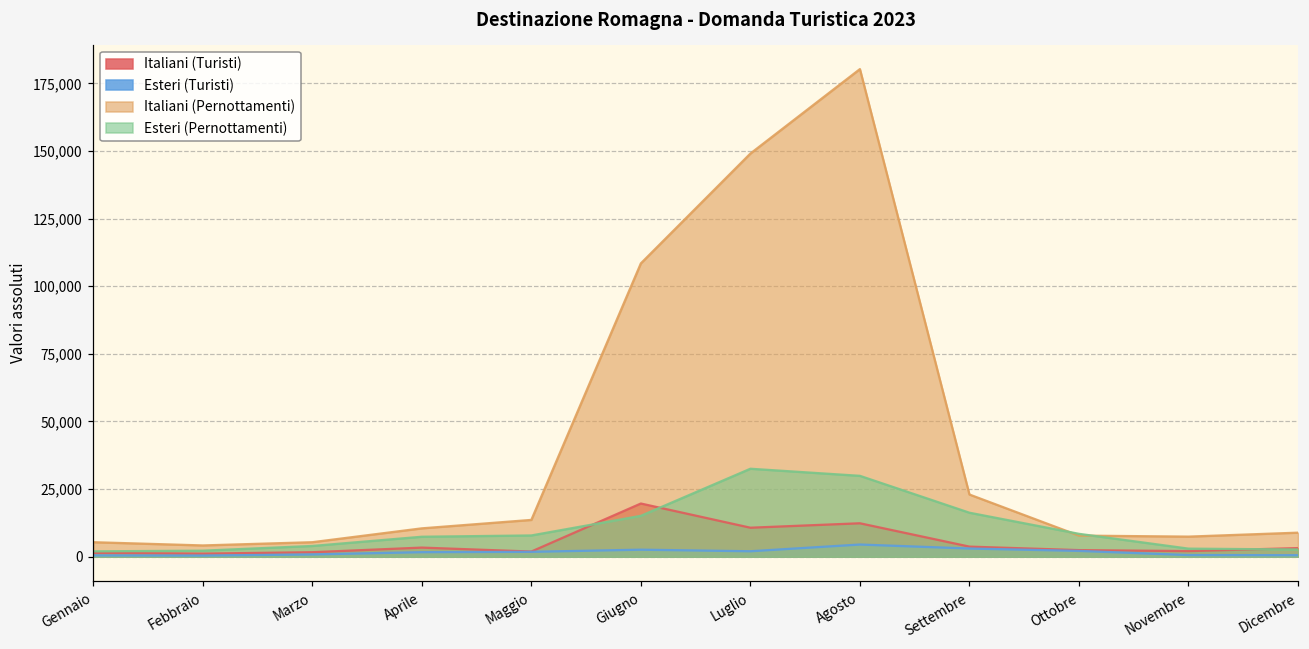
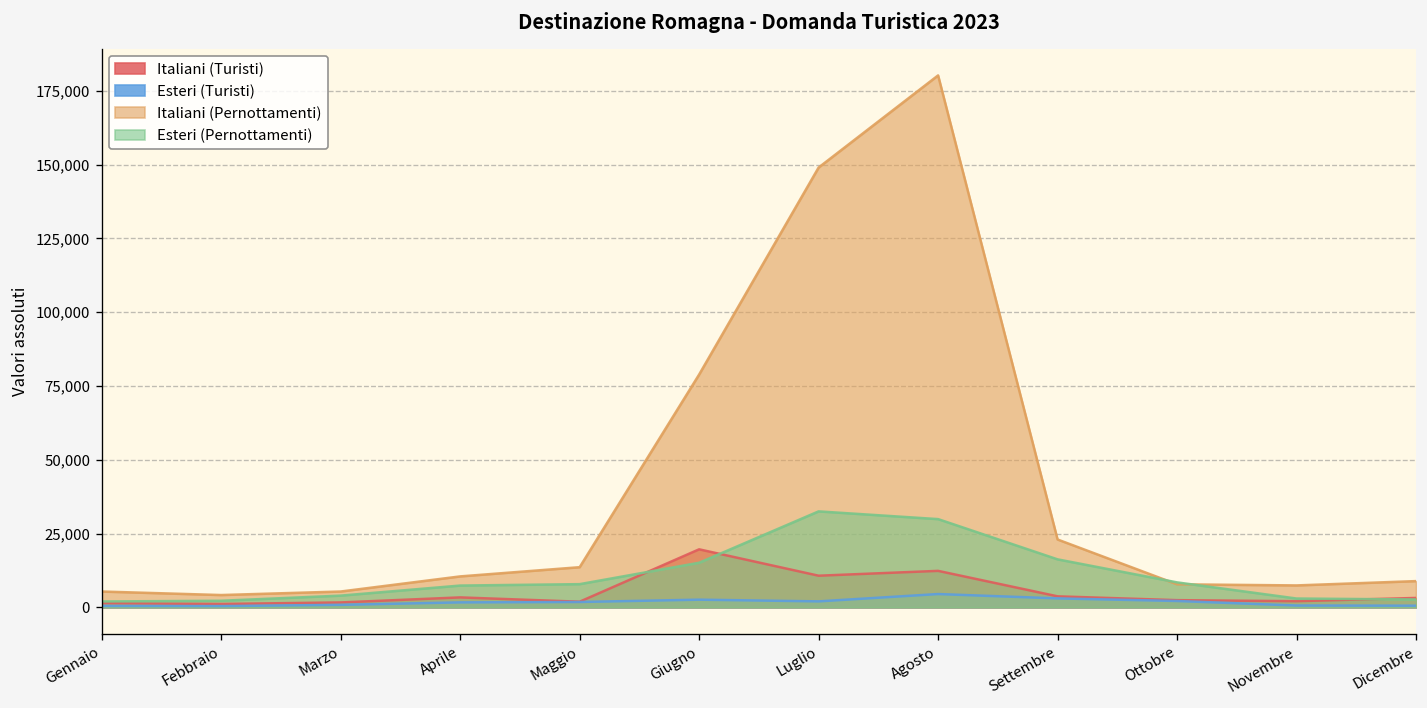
  {
    "Italiani (Turisti)": {
      "Aprile": "3,000",
      "Giugno": "20,000",
      "Luglio": "11,000",
      "Agosto": "12,000"
    },
    "Esteri (Turisti)": {
      "Aprile": "2,000",
      "Giugno": "3,000",
      "Luglio": "2,000",
      "Agosto": "5,000",
      "Novembre": "1,000",
      "Dicembre": "1,000"
    },
    "Italiani (Pernottamenti)": {
      "Gennaio": "5,000",
      "Febbraio": "4,000",
      "Marzo": "5,000",
      "Aprile": "10,000",
      "Maggio": "14,000",
-     "Giugno": "108,000",
+     "Giugno": "79,000",
      "Luglio": "149,000",
      "Agosto": "180,000",
      "Settembre": "23,000",
      "Novembre": "7,000",
      "Dicembre": "9,000"
    },
    "Esteri (Pernottamenti)": {
      "Febbraio": "2,000",
      "Marzo": "4,000",
      "Aprile": "7,000",
      "Maggio": "8,000",
      "Giugno": "15,000",
      "Luglio": "33,000",
      "Agosto": "30,000",
      "Settembre": "16,000"
    }
  }
